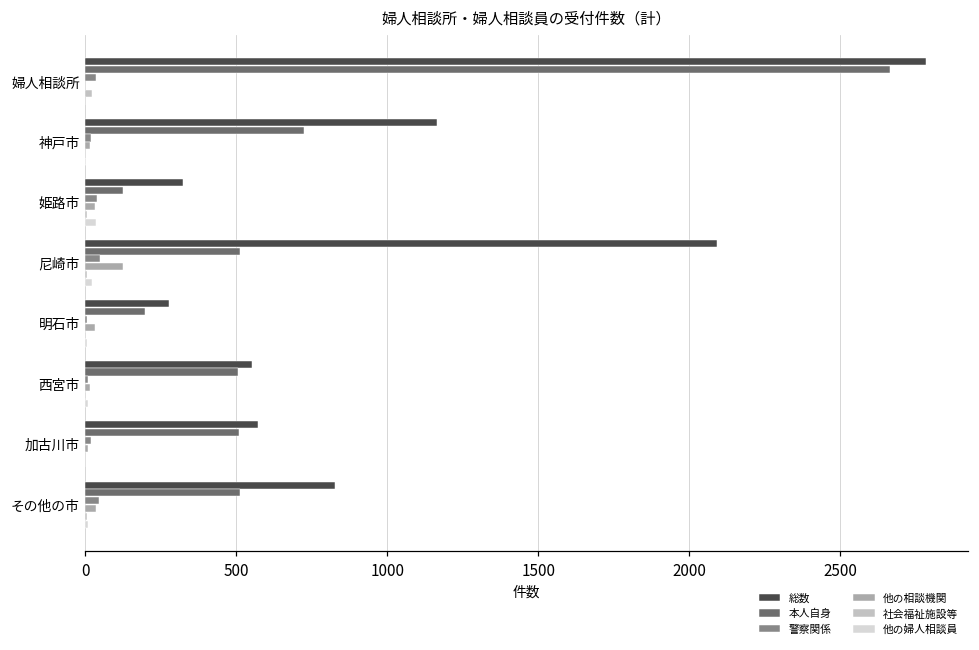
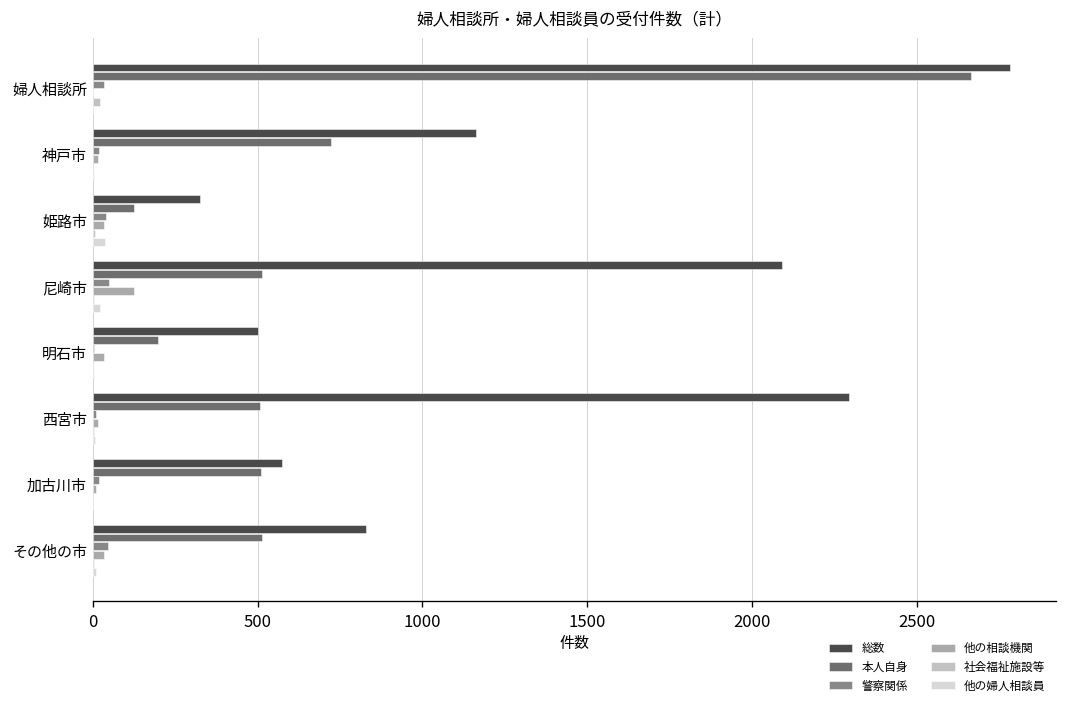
  {
    "総数": {
      "婦人相談所": 2780,
      "神戸市": 1160,
      "姫路市": 330,
      "尼崎市": 2090,
-     "明石市": 280,
-     "西宮市": 550,
+     "明石市": 500,
+     "西宮市": 2290,
      "加古川市": 570,
      "その他の市": 830
    }
  }
